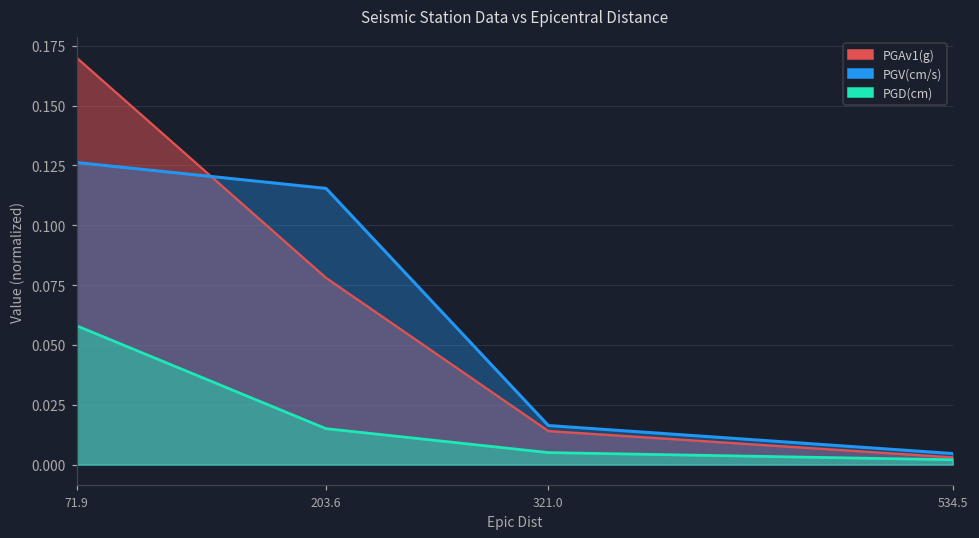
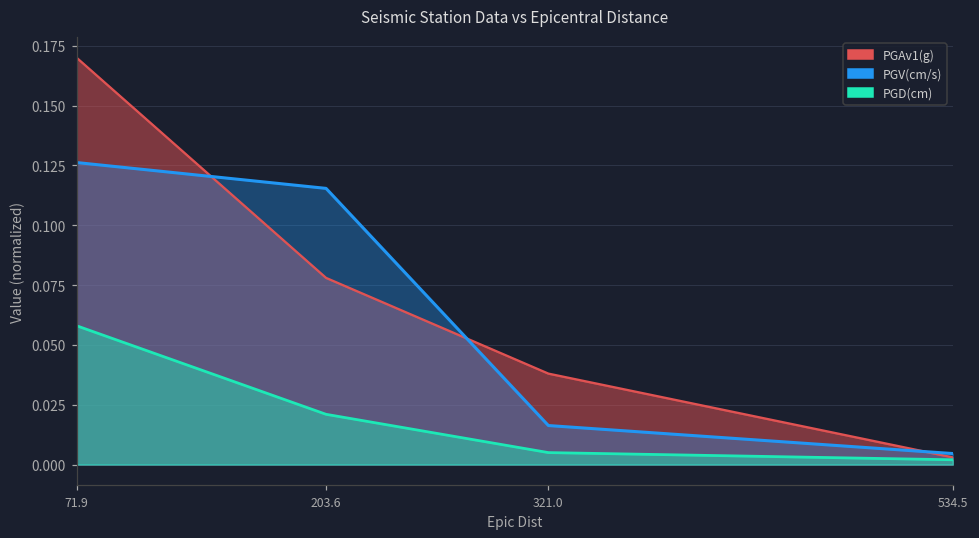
  {
    "PGAv1(g)": {
      "71.9": 0.170,
      "203.6": 0.078,
-     "321.0": 0.014
+     "321.0": 0.038
    },
    "PGV(cm/s)": {
      "71.9": 0.126,
      "203.6": 0.115,
      "321.0": 0.016,
      "534.5": 0.005
    },
    "PGD(cm)": {
      "71.9": 0.058,
-     "203.6": 0.015,
+     "203.6": 0.021,
      "321.0": 0.005
    }
  }
